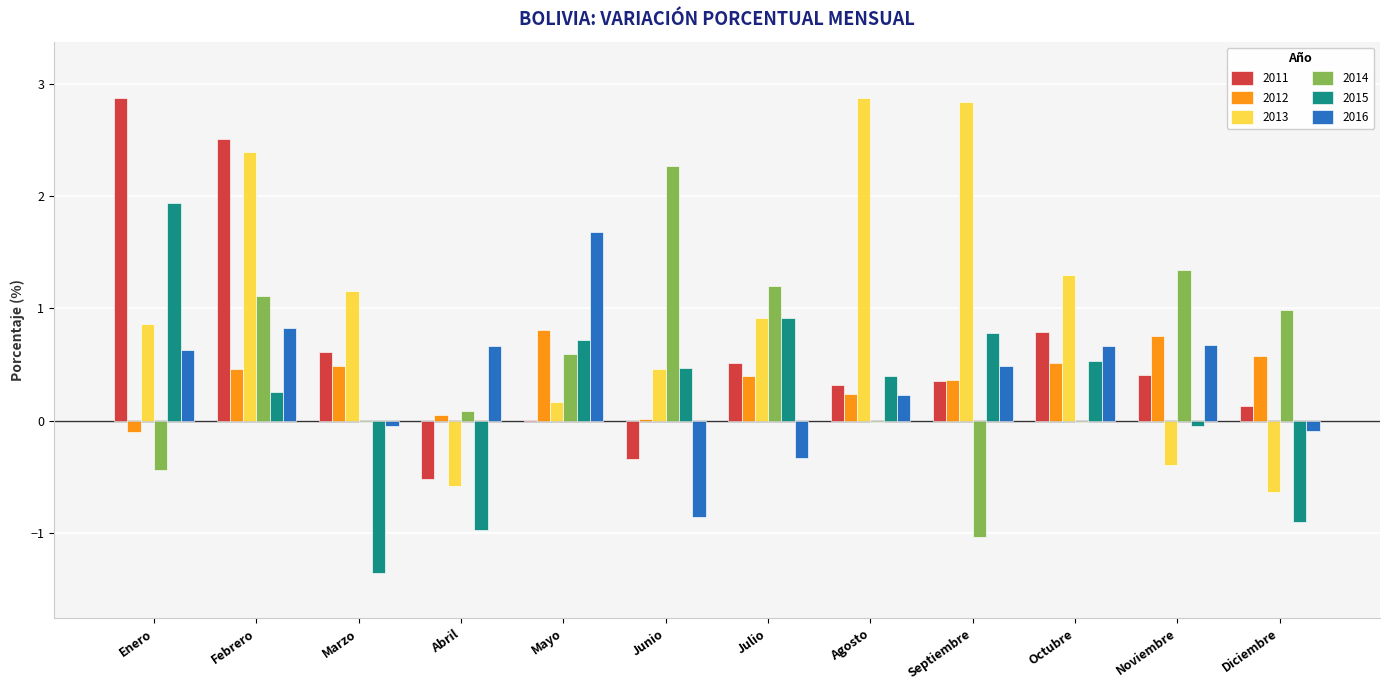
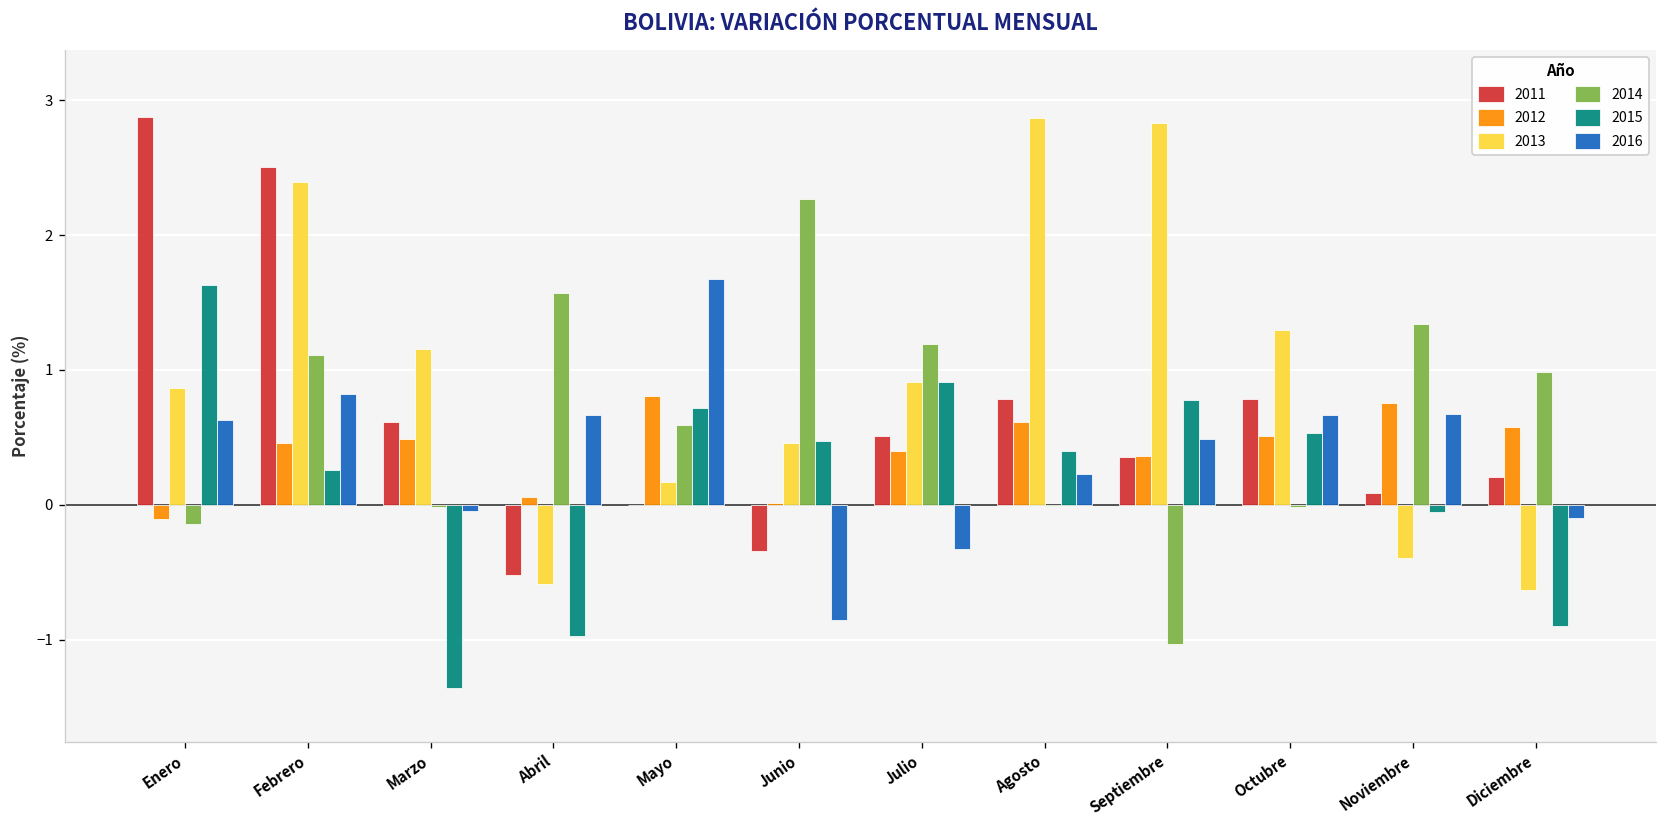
  {
    "2011": {
      "Enero": 2.87,
      "Febrero": 2.51,
      "Marzo": 0.61,
      "Abril": -0.52,
      "Junio": -0.34,
      "Julio": 0.51,
-     "Agosto": 0.32,
+     "Agosto": 0.79,
      "Septiembre": 0.35,
      "Octubre": 0.78,
-     "Noviembre": 0.40,
-     "Diciembre": 0.13
+     "Noviembre": 0.08,
+     "Diciembre": 0.21
    },
    "2012": {
      "Enero": -0.10,
      "Febrero": 0.46,
      "Marzo": 0.49,
      "Abril": 0.05,
      "Mayo": 0.81,
      "Julio": 0.40,
-     "Agosto": 0.24,
+     "Agosto": 0.61,
      "Septiembre": 0.36,
      "Octubre": 0.51,
      "Noviembre": 0.75,
      "Diciembre": 0.57
    },
    "2013": {
      "Enero": 0.86,
      "Febrero": 2.39,
      "Marzo": 1.16,
      "Abril": -0.58,
      "Mayo": 0.17,
      "Junio": 0.46,
      "Julio": 0.91,
      "Agosto": 2.87,
      "Septiembre": 2.84,
      "Octubre": 1.29,
      "Noviembre": -0.39,
      "Diciembre": -0.63
    },
    "2014": {
-     "Enero": -0.44,
+     "Enero": -0.14,
      "Febrero": 1.11,
-     "Abril": 0.08,
+     "Abril": 1.57,
      "Mayo": 0.59,
      "Junio": 2.27,
      "Julio": 1.19,
      "Septiembre": -1.03,
      "Noviembre": 1.34,
      "Diciembre": 0.98
    },
    "2015": {
-     "Enero": 1.94,
+     "Enero": 1.63,
      "Febrero": 0.26,
      "Marzo": -1.36,
      "Abril": -0.97,
      "Mayo": 0.71,
      "Junio": 0.47,
      "Julio": 0.91,
      "Agosto": 0.40,
      "Septiembre": 0.78,
      "Octubre": 0.53,
      "Noviembre": -0.05,
      "Diciembre": -0.90
    },
    "2016": {
      "Enero": 0.63,
      "Febrero": 0.82,
      "Marzo": -0.05,
      "Abril": 0.66,
      "Mayo": 1.68,
      "Junio": -0.85,
      "Julio": -0.33,
      "Agosto": 0.23,
      "Septiembre": 0.49,
      "Octubre": 0.66,
      "Noviembre": 0.67,
      "Diciembre": -0.10
    }
  }
